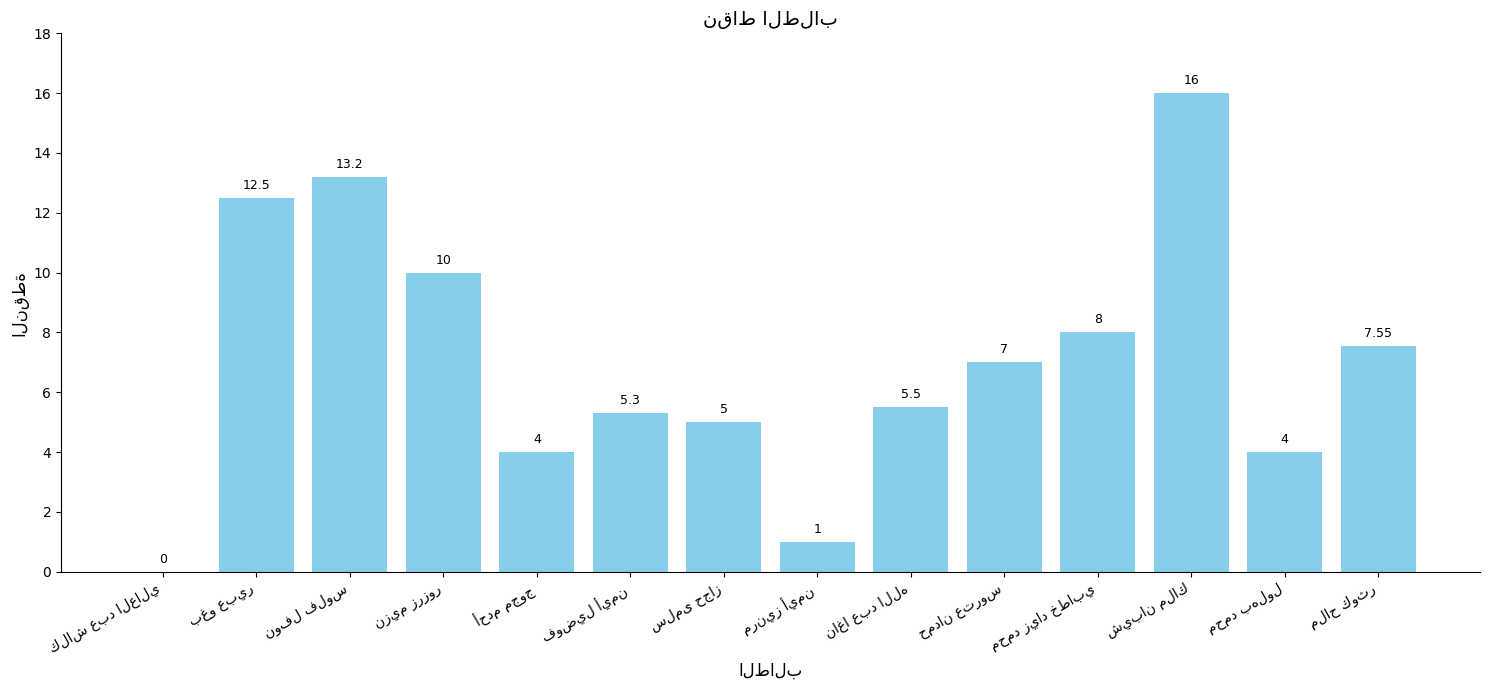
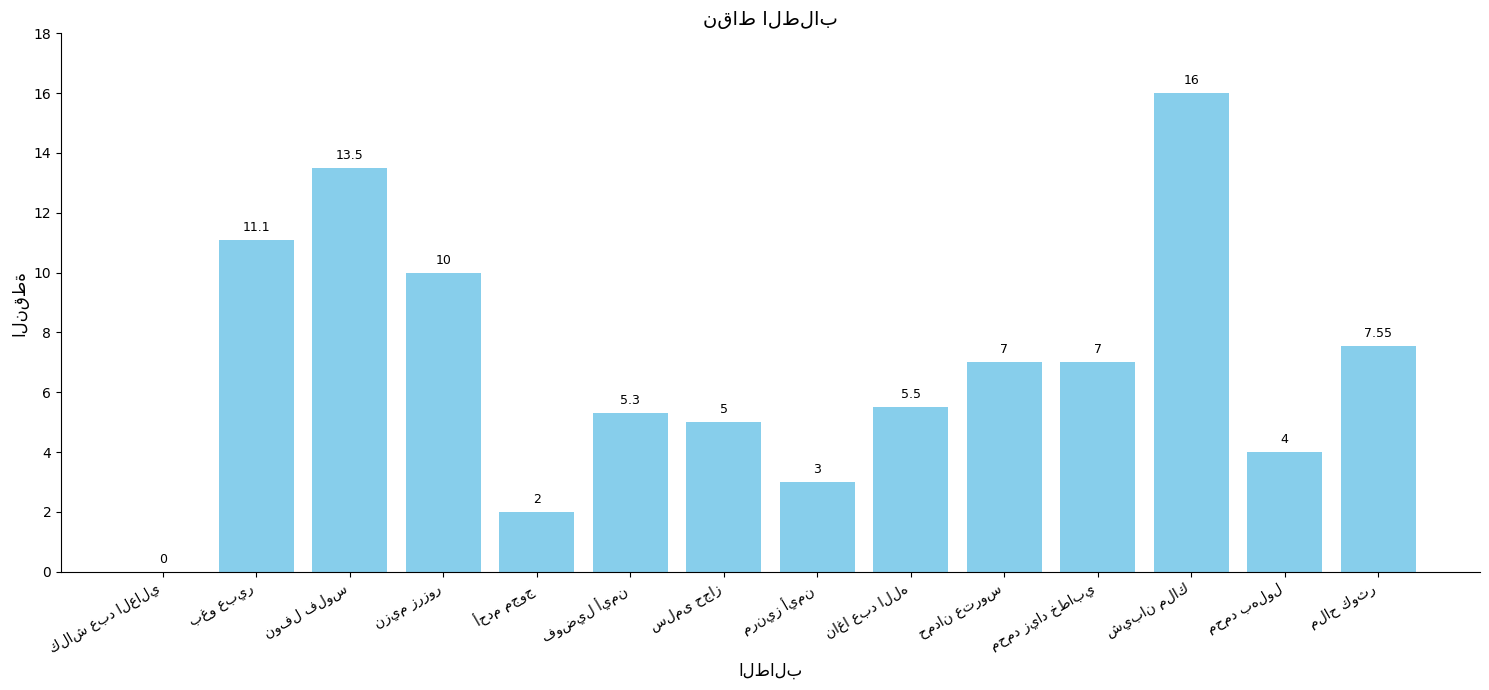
  {
    "كلاش عبد العالي": 0,
-   "بغو عبير": 12.5,
-   "نوفل فلوس": 13.2,
+   "بغو عبير": 11.1,
+   "نوفل فلوس": 13.5,
    "نزيم زرزور": 10,
-   "أحدم مجوج": 4,
+   "أحدم مجوج": 2,
    "فوضيل أيمن": 5.3,
    "سلمى حجاز": 5,
-   "مرنيز أيمن": 1,
+   "مرنيز أيمن": 3,
    "ناغا عبد الله": 5.5,
    "حمدان عتروس": 7,
-   "محمد زياد خطابي": 8,
+   "محمد زياد خطابي": 7,
    "شيبان ملاك": 16,
    "محمد بهلول": 4,
    "ملاح كوثر": 7.55
  }
